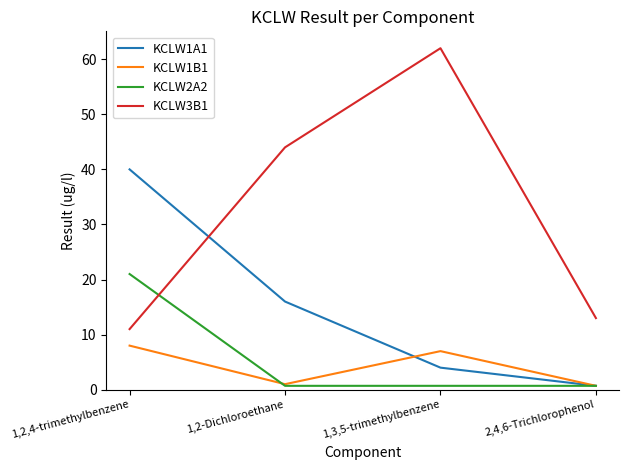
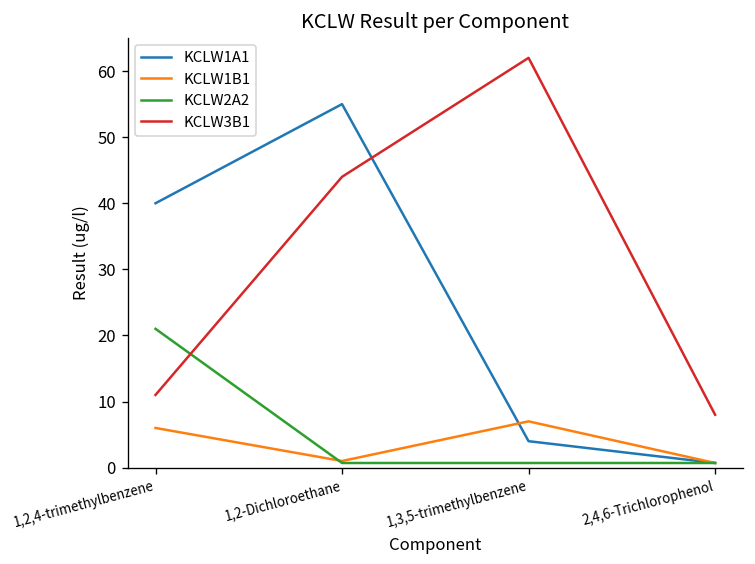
  {
    "KCLW1A1": {
      "1,2,4-trimethylbenzene": 40,
-     "1,2-Dichloroethane": 16,
+     "1,2-Dichloroethane": 55,
      "1,3,5-trimethylbenzene": 4
    },
    "KCLW1B1": {
-     "1,2,4-trimethylbenzene": 8,
+     "1,2,4-trimethylbenzene": 6,
      "1,3,5-trimethylbenzene": 7
    },
    "KCLW2A2": {
      "1,2,4-trimethylbenzene": 21,
      "1,3,5-trimethylbenzene": 1
    },
    "KCLW3B1": {
      "1,2,4-trimethylbenzene": 11,
      "1,2-Dichloroethane": 44,
      "1,3,5-trimethylbenzene": 62,
-     "2,4,6-Trichlorophenol": 13
+     "2,4,6-Trichlorophenol": 8
    }
  }
